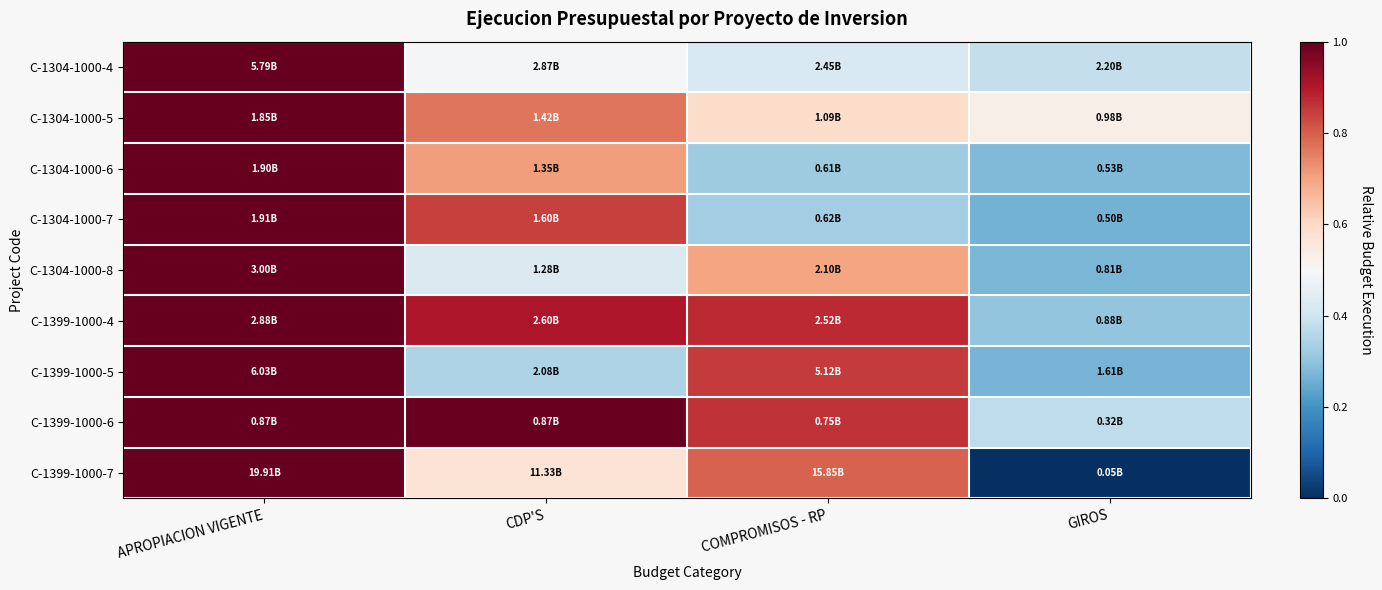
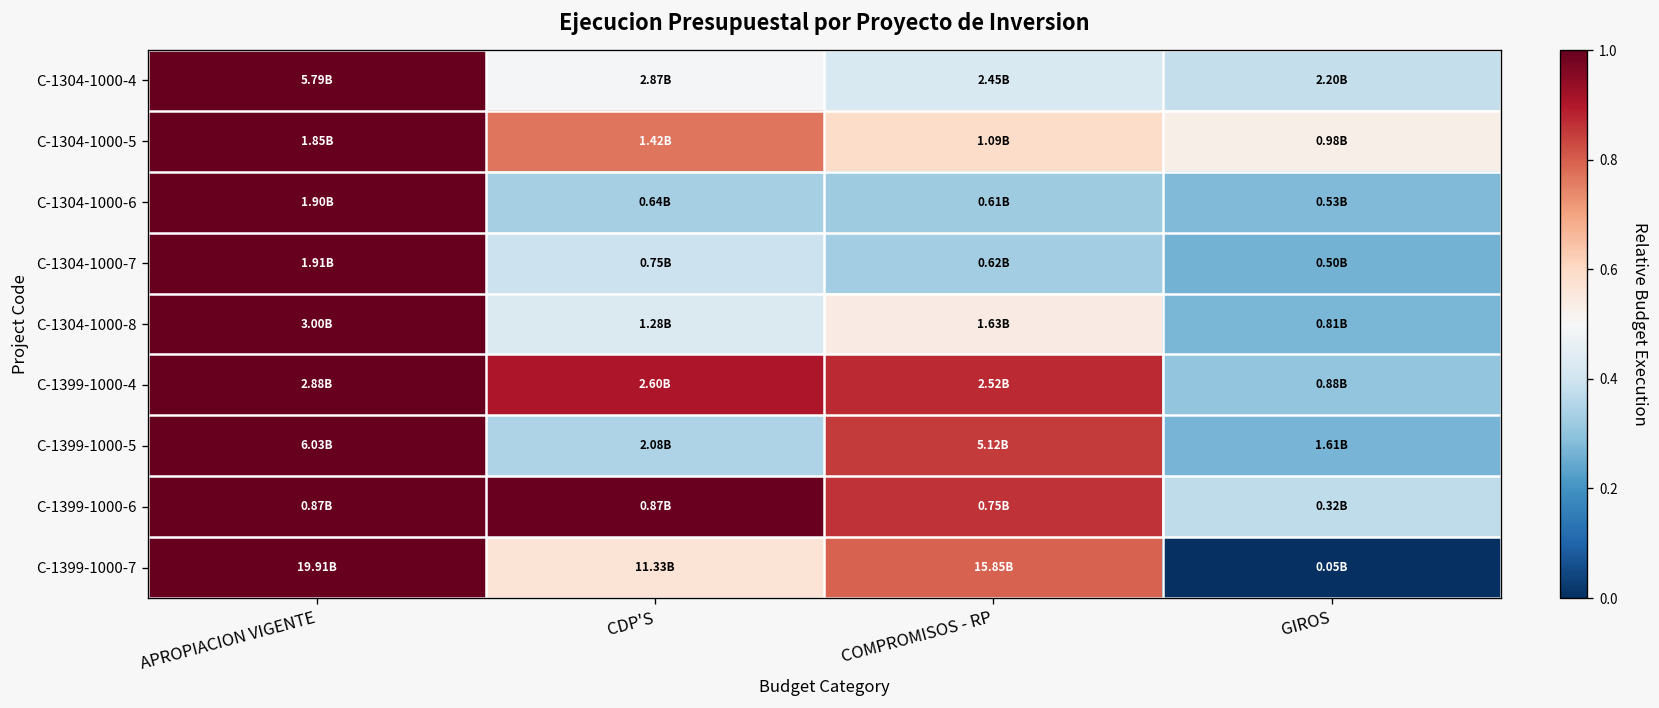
  {
    "C-1304-1000-4": {
      "APROPIACION VIGENTE": "5.79B",
      "CDP'S": "2.87B",
      "COMPROMISOS - RP": "2.45B",
      "GIROS": "2.20B"
    },
    "C-1304-1000-5": {
      "APROPIACION VIGENTE": "1.85B",
      "CDP'S": "1.42B",
      "COMPROMISOS - RP": "1.09B",
      "GIROS": "0.98B"
    },
    "C-1304-1000-6": {
      "APROPIACION VIGENTE": "1.90B",
-     "CDP'S": "1.35B",
+     "CDP'S": "0.64B",
      "COMPROMISOS - RP": "0.61B",
      "GIROS": "0.53B"
    },
    "C-1304-1000-7": {
      "APROPIACION VIGENTE": "1.91B",
-     "CDP'S": "1.60B",
+     "CDP'S": "0.75B",
      "COMPROMISOS - RP": "0.62B",
      "GIROS": "0.50B"
    },
    "C-1304-1000-8": {
      "APROPIACION VIGENTE": "3.00B",
      "CDP'S": "1.28B",
-     "COMPROMISOS - RP": "2.10B",
+     "COMPROMISOS - RP": "1.63B",
      "GIROS": "0.81B"
    },
    "C-1399-1000-4": {
      "APROPIACION VIGENTE": "2.88B",
      "CDP'S": "2.60B",
      "COMPROMISOS - RP": "2.52B",
      "GIROS": "0.88B"
    },
    "C-1399-1000-5": {
      "APROPIACION VIGENTE": "6.03B",
      "CDP'S": "2.08B",
      "COMPROMISOS - RP": "5.12B",
      "GIROS": "1.61B"
    },
    "C-1399-1000-6": {
      "APROPIACION VIGENTE": "0.87B",
      "CDP'S": "0.87B",
      "COMPROMISOS - RP": "0.75B",
      "GIROS": "0.32B"
    },
    "C-1399-1000-7": {
      "APROPIACION VIGENTE": "19.91B",
      "CDP'S": "11.33B",
      "COMPROMISOS - RP": "15.85B",
      "GIROS": "0.05B"
    }
  }
